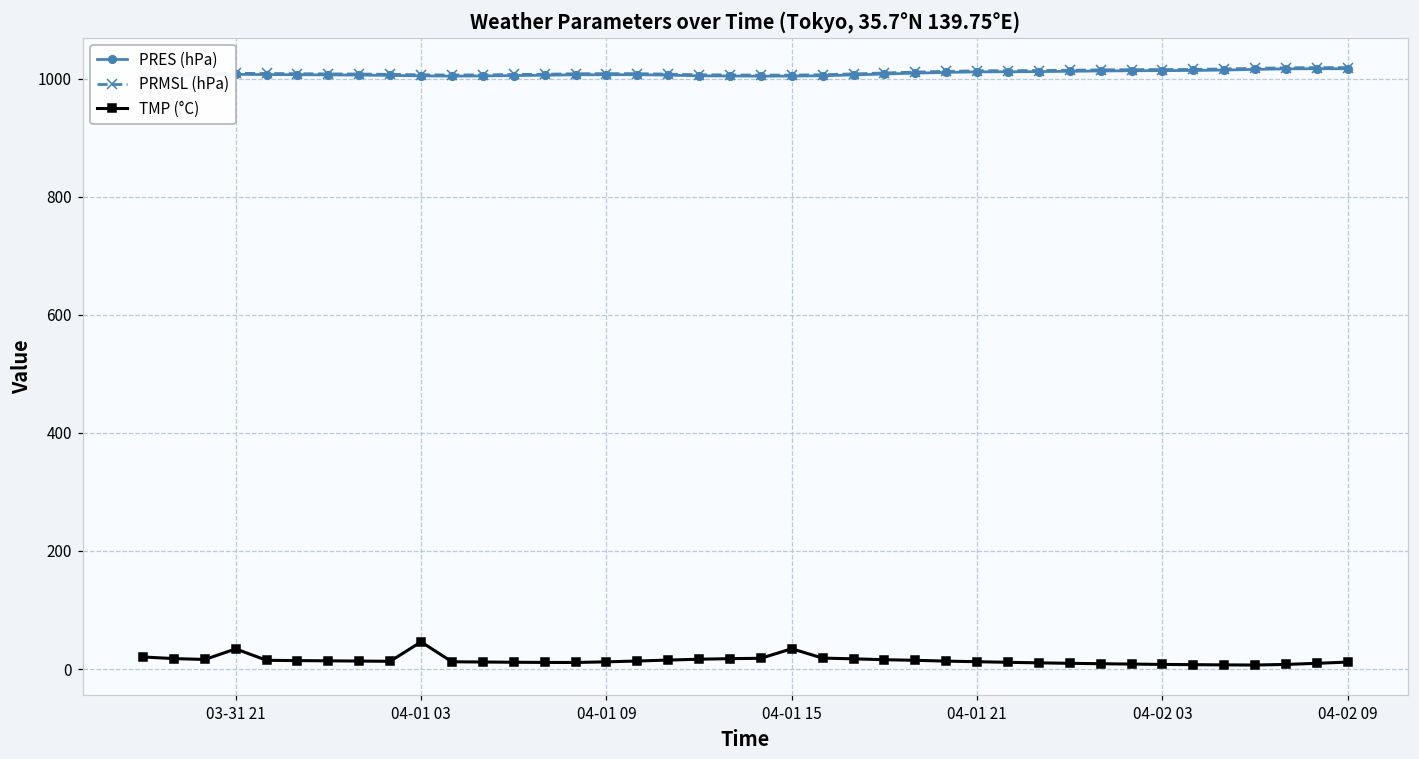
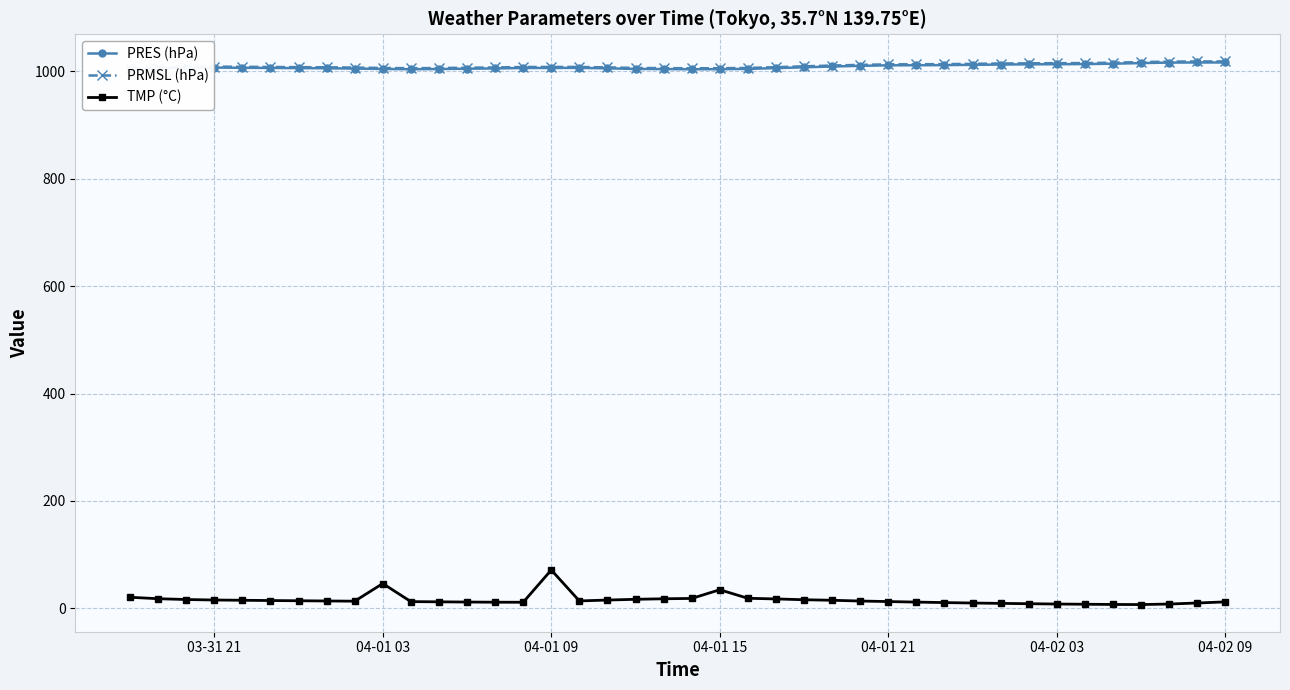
  {
    "TMP (°C)": {
-     "03-31 21": 30,
+     "03-31 21": 20,
      "04-01 03": 50,
-     "04-01 09": 10,
+     "04-01 09": 70,
      "04-01 15": 30,
      "04-01 21": 10,
      "04-02 03": 10,
      "04-02 09": 10
    }
  }
